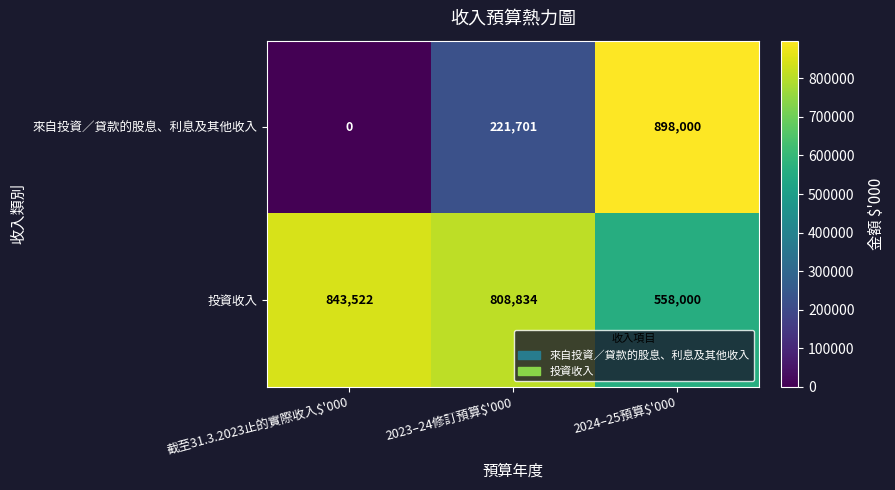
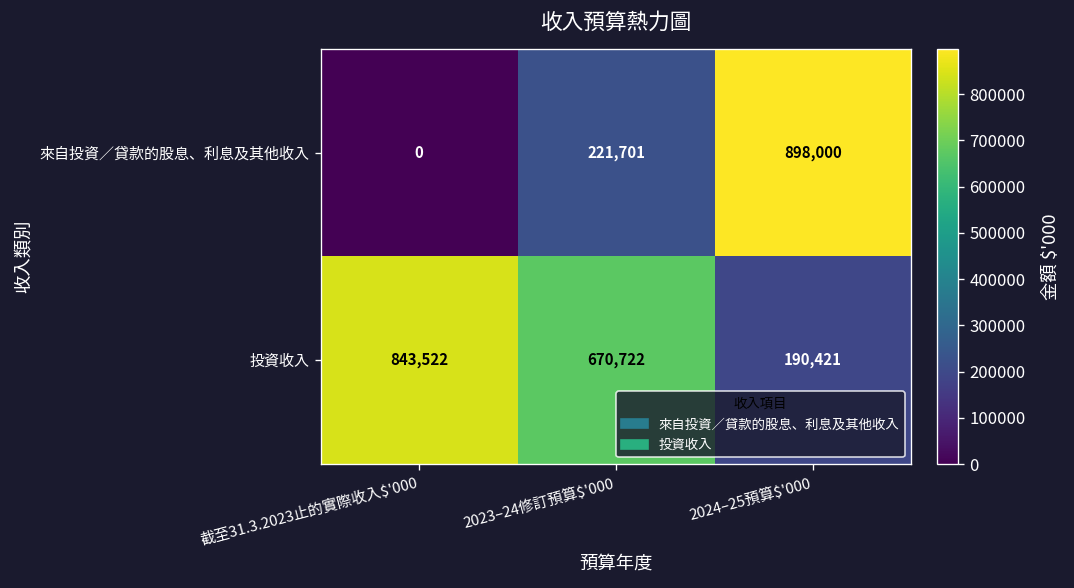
  {
    "來自投資／貸款的股息、利息及其他收入": {
      "截至31.3.2023止的實際收入$'000": "0",
      "2023–24修訂預算$'000": "221,701",
      "2024–25預算$'000": "898,000"
    },
    "投資收入": {
      "截至31.3.2023止的實際收入$'000": "843,522",
-     "2023–24修訂預算$'000": "808,834",
-     "2024–25預算$'000": "558,000"
+     "2023–24修訂預算$'000": "670,722",
+     "2024–25預算$'000": "190,421"
    }
  }
